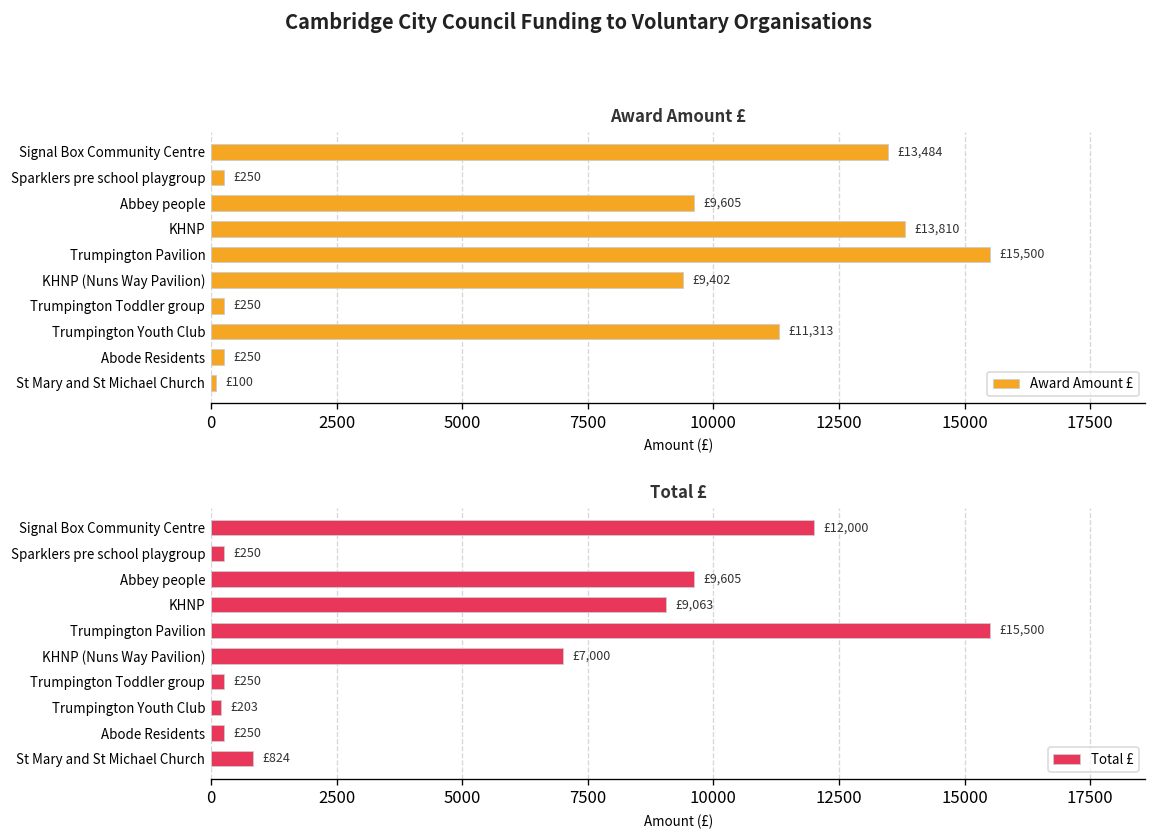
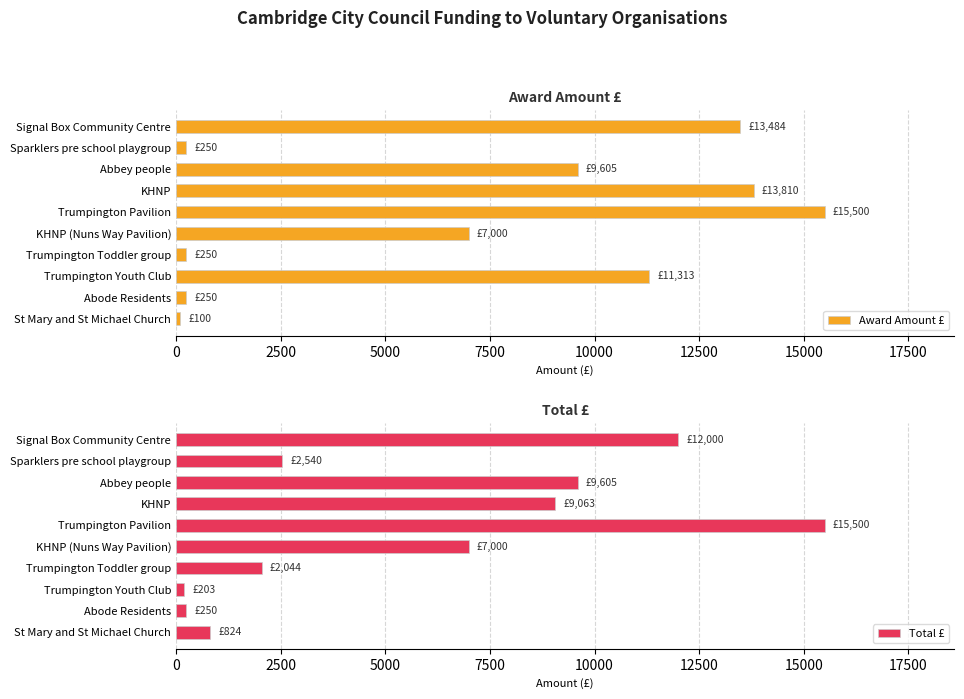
  {
    "Award Amount £": {
      "Signal Box Community Centre": "£13,484",
      "Sparklers pre school playgroup": "£250",
      "Abbey people": "£9,605",
      "KHNP": "£13,810",
      "Trumpington Pavilion": "£15,500",
-     "KHNP (Nuns Way Pavilion)": "£9,402",
+     "KHNP (Nuns Way Pavilion)": "£7,000",
      "Trumpington Toddler group": "£250",
      "Trumpington Youth Club": "£11,313",
      "Abode Residents": "£250",
      "St Mary and St Michael Church": "£100"
    },
    "Total £": {
      "Signal Box Community Centre": "£12,000",
-     "Sparklers pre school playgroup": "£250",
+     "Sparklers pre school playgroup": "£2,540",
      "Abbey people": "£9,605",
      "KHNP": "£9,063",
      "Trumpington Pavilion": "£15,500",
      "KHNP (Nuns Way Pavilion)": "£7,000",
-     "Trumpington Toddler group": "£250",
+     "Trumpington Toddler group": "£2,044",
      "Trumpington Youth Club": "£203",
      "Abode Residents": "£250",
      "St Mary and St Michael Church": "£824"
    }
  }
